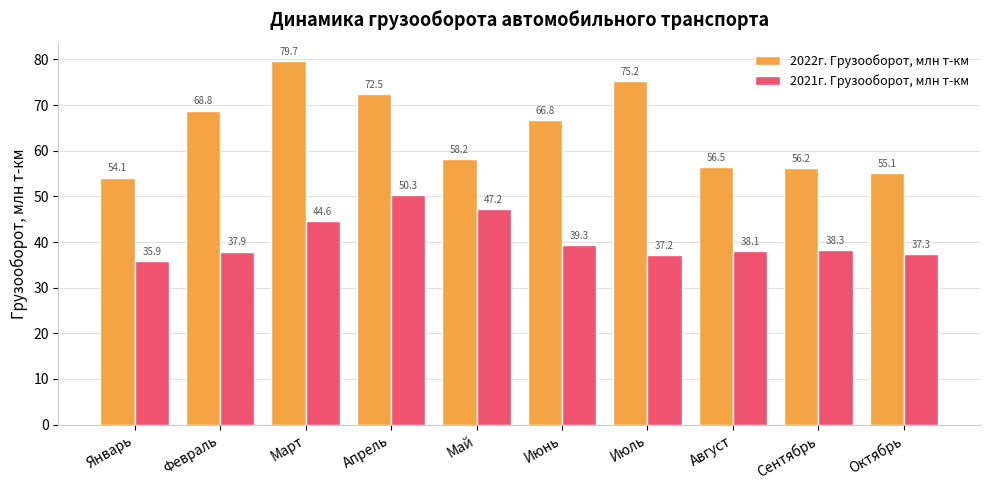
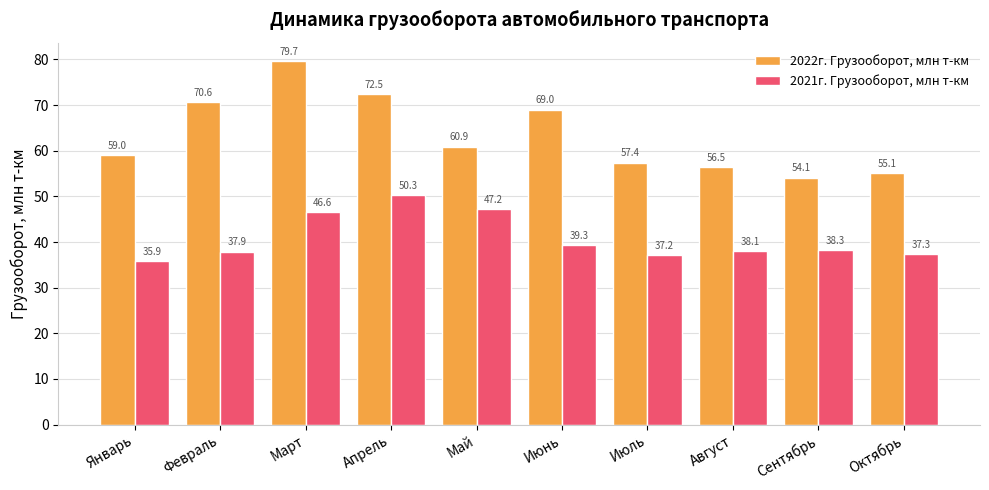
  {
    "2022г. Грузооборот, млн т-км": {
-     "Январь": 54.1,
-     "Февраль": 68.8,
+     "Январь": 59.0,
+     "Февраль": 70.6,
      "Март": 79.7,
      "Апрель": 72.5,
-     "Май": 58.2,
-     "Июнь": 66.8,
-     "Июль": 75.2,
+     "Май": 60.9,
+     "Июнь": 69.0,
+     "Июль": 57.4,
      "Август": 56.5,
-     "Сентябрь": 56.2,
+     "Сентябрь": 54.1,
      "Октябрь": 55.1
    },
    "2021г. Грузооборот, млн т-км": {
      "Январь": 35.9,
      "Февраль": 37.9,
-     "Март": 44.6,
+     "Март": 46.6,
      "Апрель": 50.3,
      "Май": 47.2,
      "Июнь": 39.3,
      "Июль": 37.2,
      "Август": 38.1,
      "Сентябрь": 38.3,
      "Октябрь": 37.3
    }
  }
